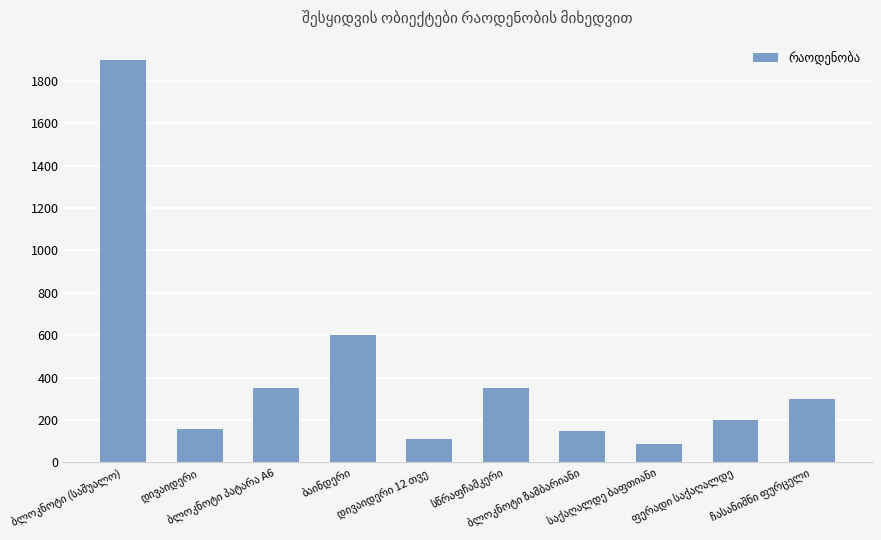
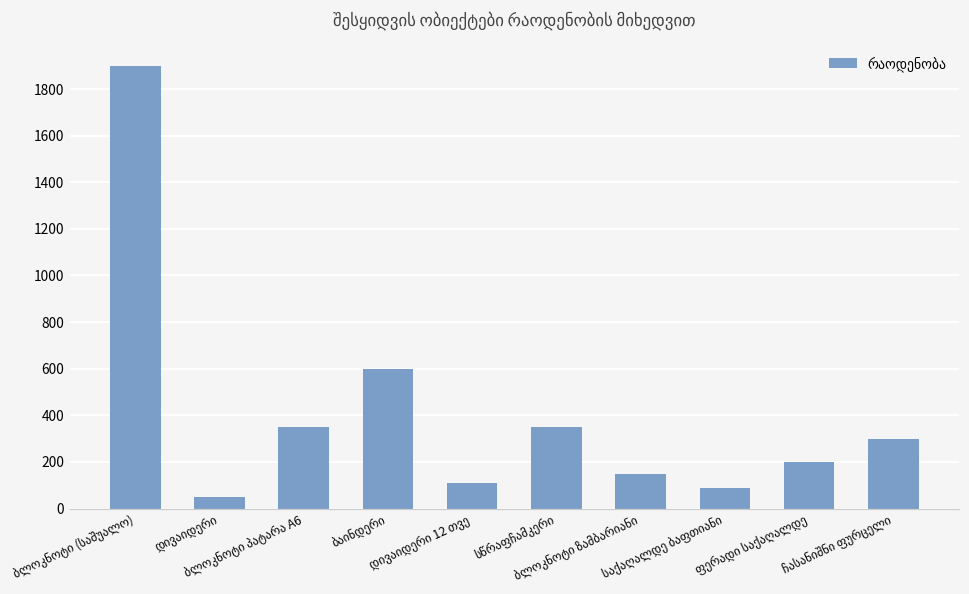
  {
    "ბლოკნოტი (საშუალო)": 1900,
-   "დივაიდერი": 160,
+   "დივაიდერი": 50,
    "ბლოკნოტი პატარა A6": 350,
    "ბაინდერი": 600,
    "დივაიდერი 12 თვე": 110,
    "სწრაფჩამკერი": 350,
    "ბლოკნოტი ზამბარიანი": 150,
    "საქაღალდე ბაფთიანი": 90,
    "ფერადი საქაღალდე": 200,
    "ჩასანიშნი ფურცელი": 300
  }
